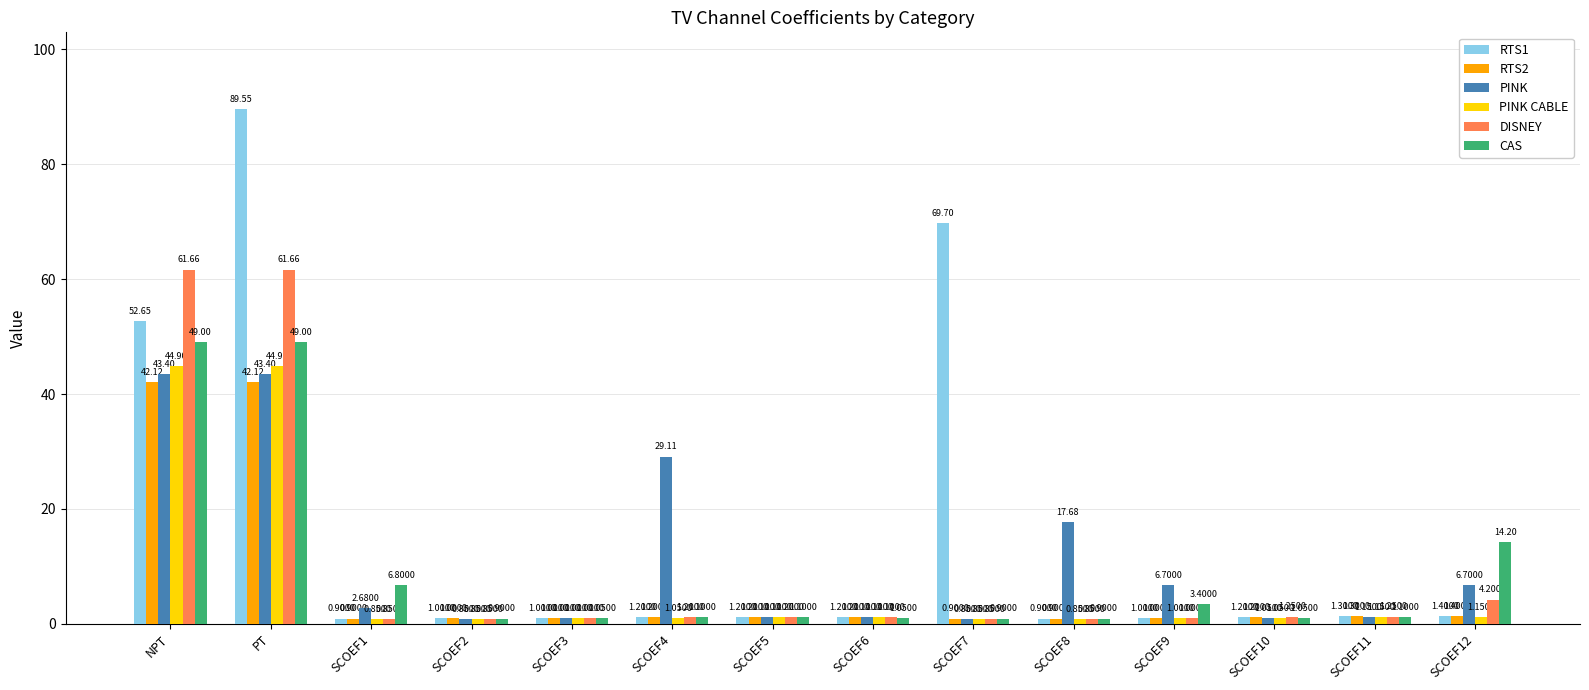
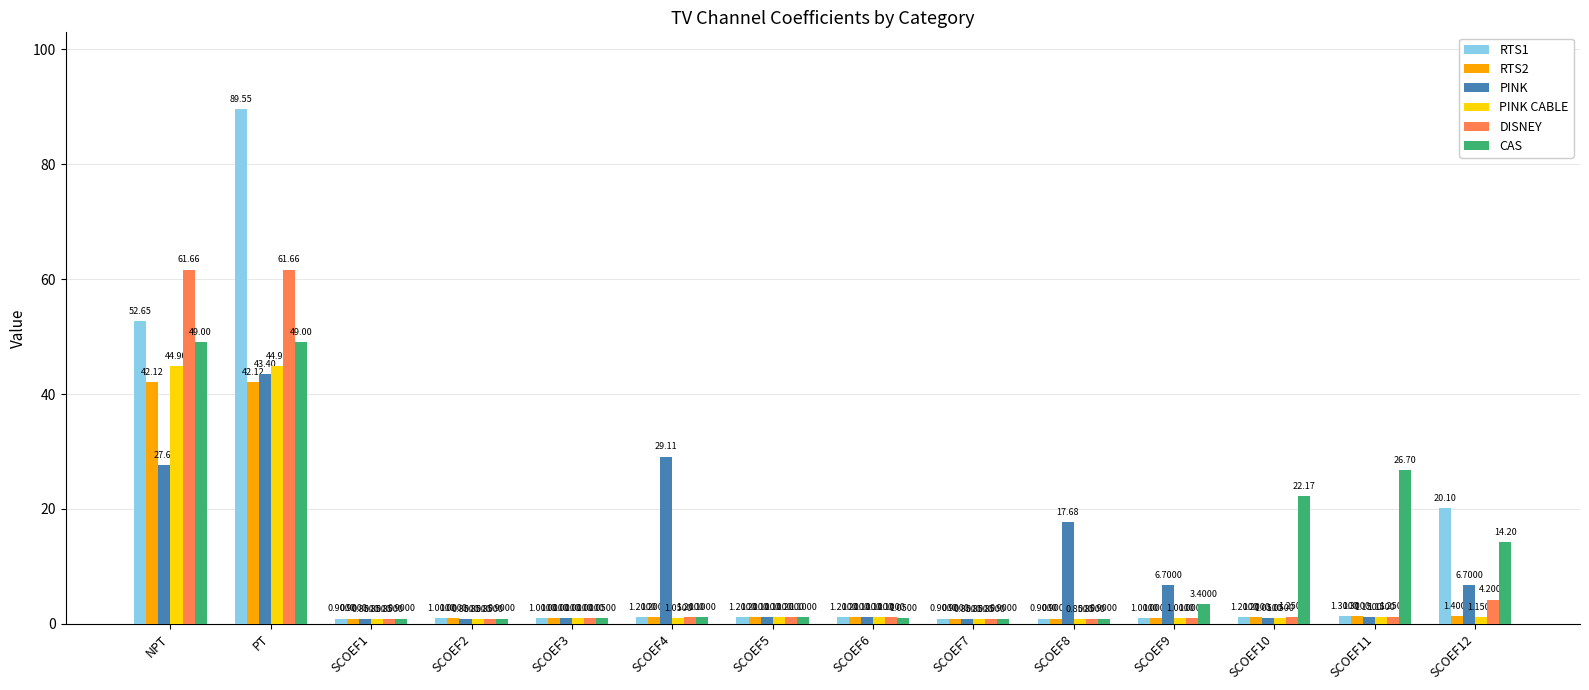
  {
    "RTS1": {
      "NPT": 52.65,
      "PT": 89.55,
-     "SCOEF7": 69.70,
-     "SCOEF12": 1.4000
+     "SCOEF7": 0.9000,
+     "SCOEF12": 20.10
    },
    "PINK": {
-     "NPT": 43.40,
+     "NPT": 27.60,
      "PT": 43.40,
-     "SCOEF1": 2.6800,
+     "SCOEF1": 0.8500,
      "SCOEF4": 29.11,
      "SCOEF8": 17.68,
      "SCOEF9": 6.7000,
      "SCOEF12": 6.7000
    },
    "DISNEY": {
      "NPT": 61.66,
      "PT": 61.66,
      "SCOEF12": 4.2000
    },
    "CAS": {
      "NPT": 49.00,
      "PT": 49.00,
-     "SCOEF1": 6.8000,
+     "SCOEF1": 0.9000,
      "SCOEF9": 3.4000,
-     "SCOEF10": 1.0500,
-     "SCOEF11": 1.1000,
+     "SCOEF10": 22.17,
+     "SCOEF11": 26.70,
      "SCOEF12": 14.20
    }
  }
